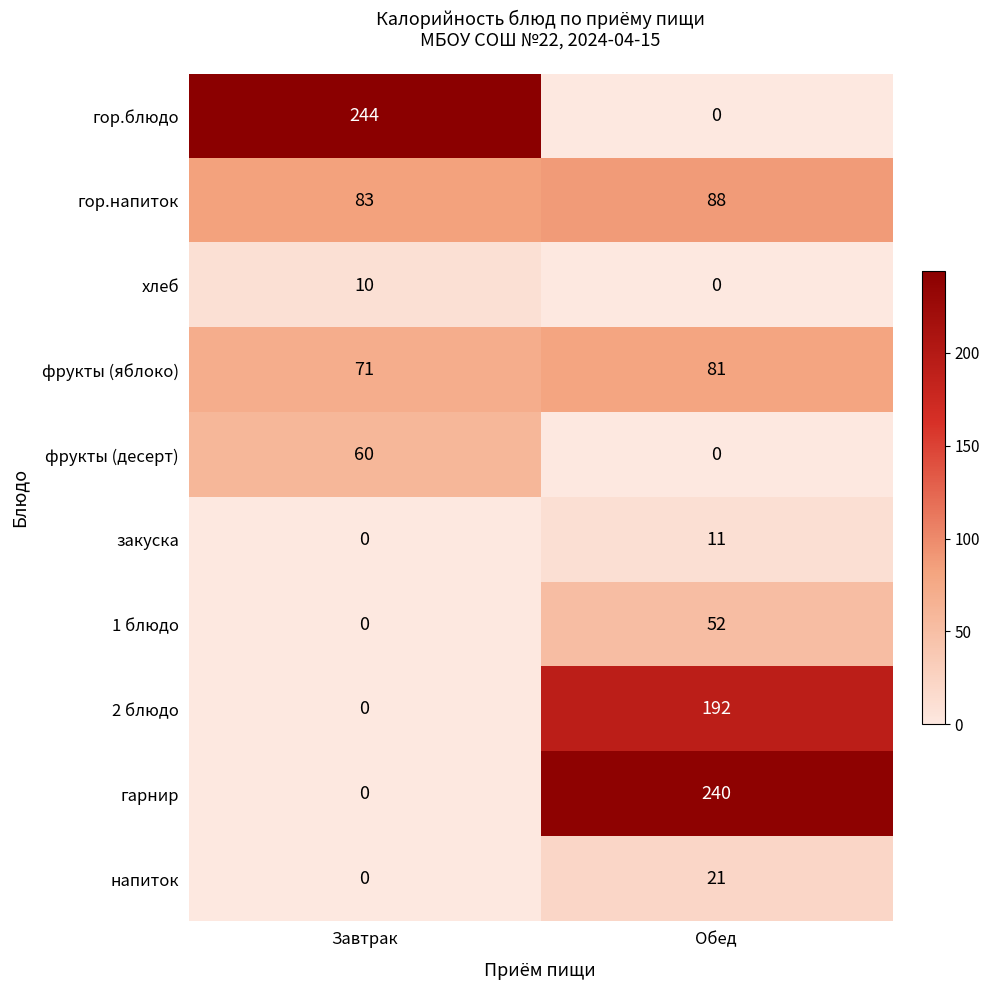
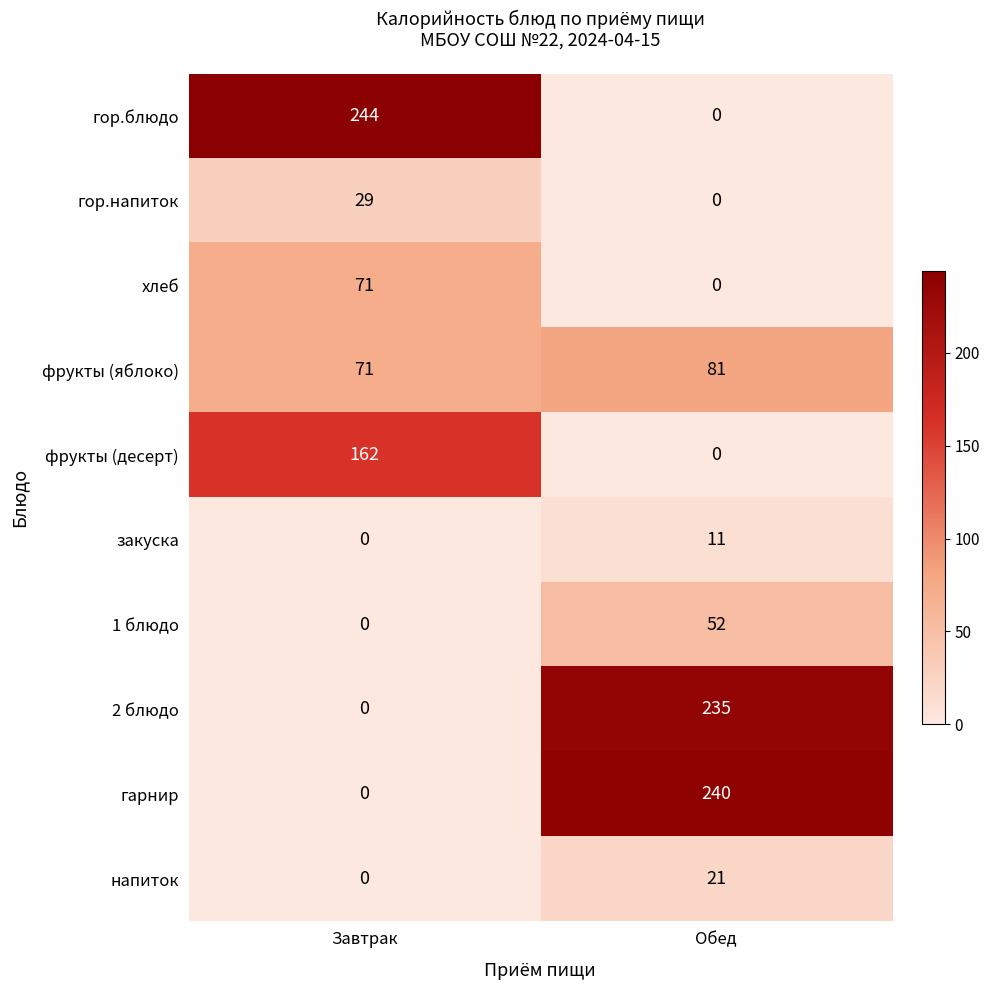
  {
    "гор.блюдо": {
      "Завтрак": 244,
      "Обед": 0
    },
    "гор.напиток": {
-     "Завтрак": 83,
-     "Обед": 88
+     "Завтрак": 29,
+     "Обед": 0
    },
    "хлеб": {
-     "Завтрак": 10,
+     "Завтрак": 71,
      "Обед": 0
    },
    "фрукты (яблоко)": {
      "Завтрак": 71,
      "Обед": 81
    },
    "фрукты (десерт)": {
-     "Завтрак": 60,
+     "Завтрак": 162,
      "Обед": 0
    },
    "закуска": {
      "Завтрак": 0,
      "Обед": 11
    },
    "1 блюдо": {
      "Завтрак": 0,
      "Обед": 52
    },
    "2 блюдо": {
      "Завтрак": 0,
-     "Обед": 192
+     "Обед": 235
    },
    "гарнир": {
      "Завтрак": 0,
      "Обед": 240
    },
    "напиток": {
      "Завтрак": 0,
      "Обед": 21
    }
  }
